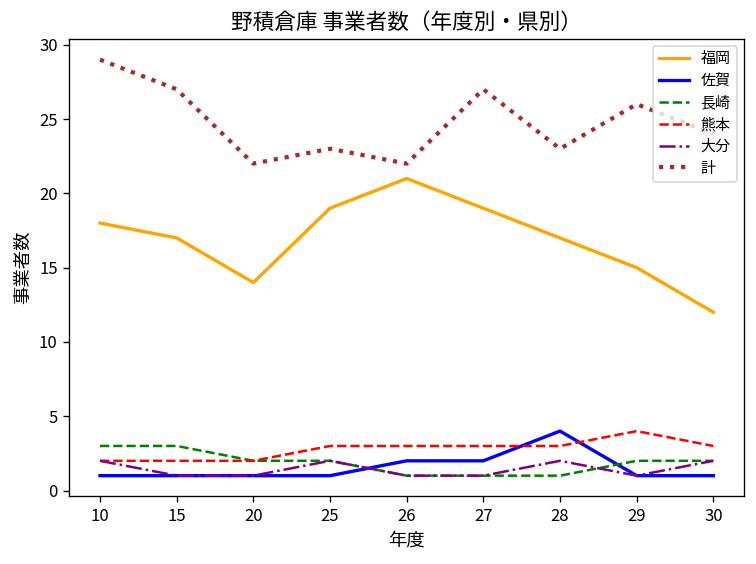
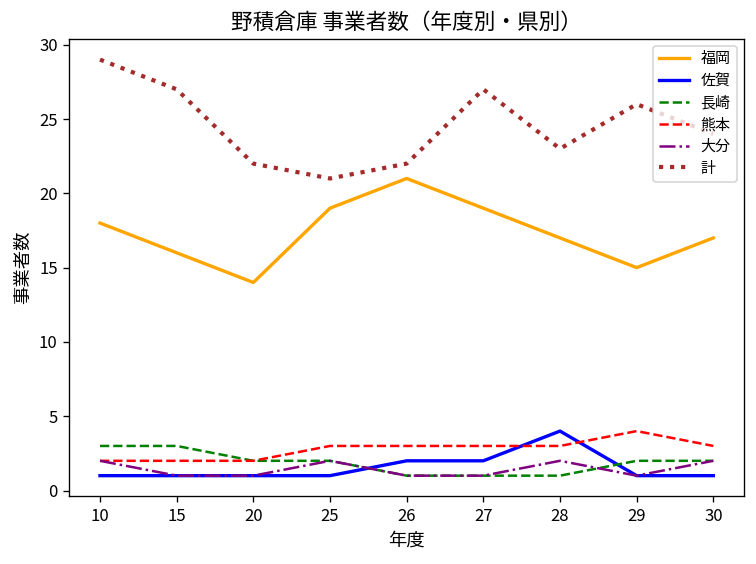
  {
    "福岡": {
      "10": 18,
-     "15": 17,
+     "15": 16,
      "20": 14,
      "25": 19,
      "26": 21,
      "27": 19,
      "28": 17,
      "29": 15,
-     "30": 12
+     "30": 17
    },
    "佐賀": {
      "10": 1,
      "25": 1,
      "26": 2,
      "27": 2,
      "28": 4,
      "30": 1
    },
    "長崎": {
      "10": 3,
      "15": 3,
      "28": 1,
      "29": 2
    },
    "熊本": {
      "15": 2,
      "25": 3,
      "26": 3,
      "27": 3,
      "28": 3,
      "29": 4,
      "30": 3
    },
    "大分": {
      "28": 2
    },
    "計": {
      "10": 29,
      "15": 27,
      "20": 22,
-     "25": 23,
+     "25": 21,
      "26": 22,
      "27": 27,
      "28": 23,
      "29": 26
    }
  }
